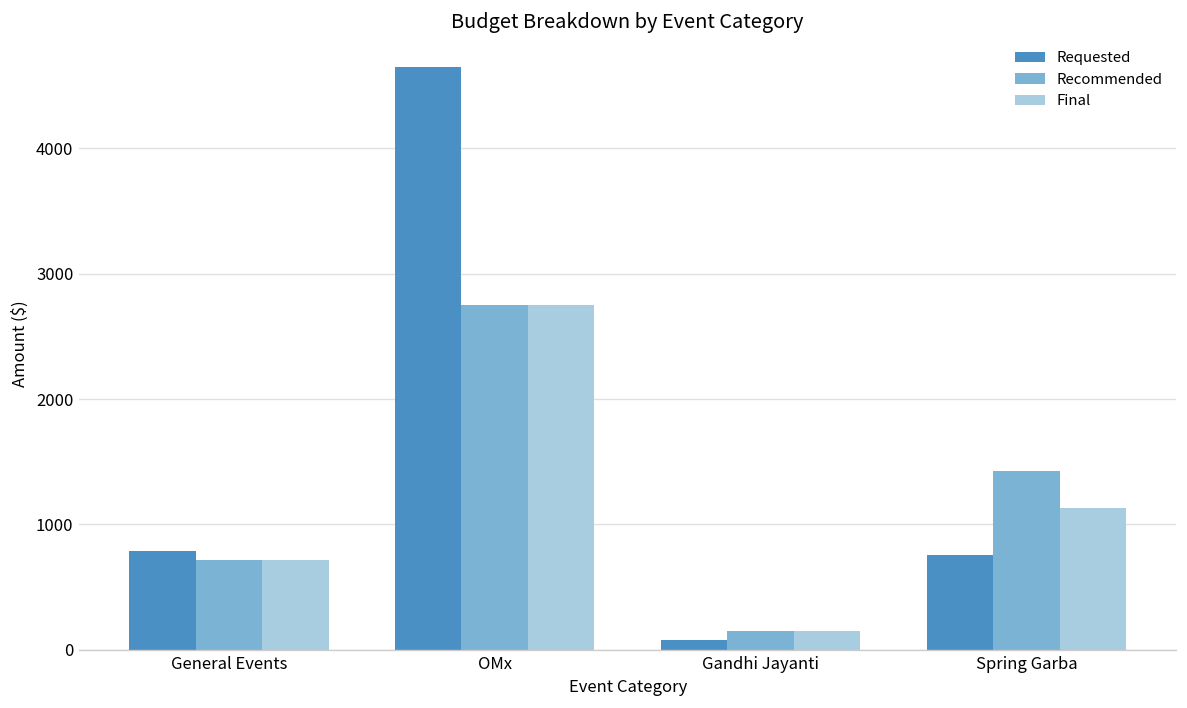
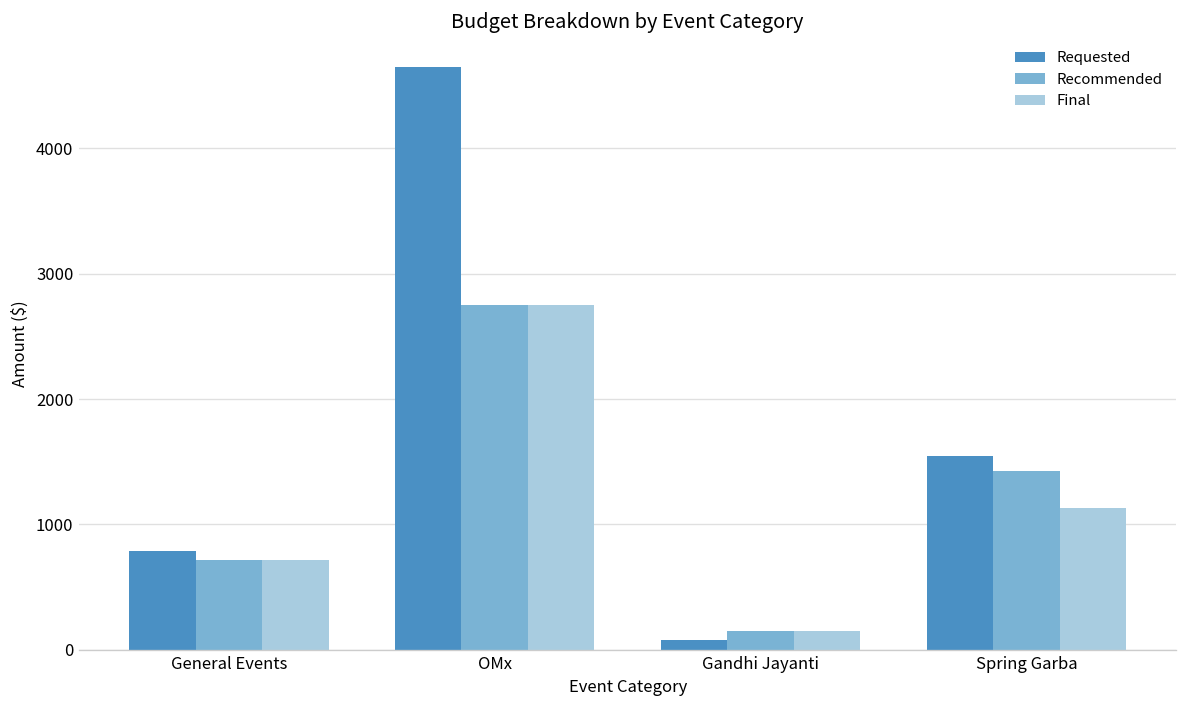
  {
    "Requested": {
      "General Events": 790,
      "OMx": 4650,
      "Gandhi Jayanti": 80,
-     "Spring Garba": 750
+     "Spring Garba": 1550
    }
  }
